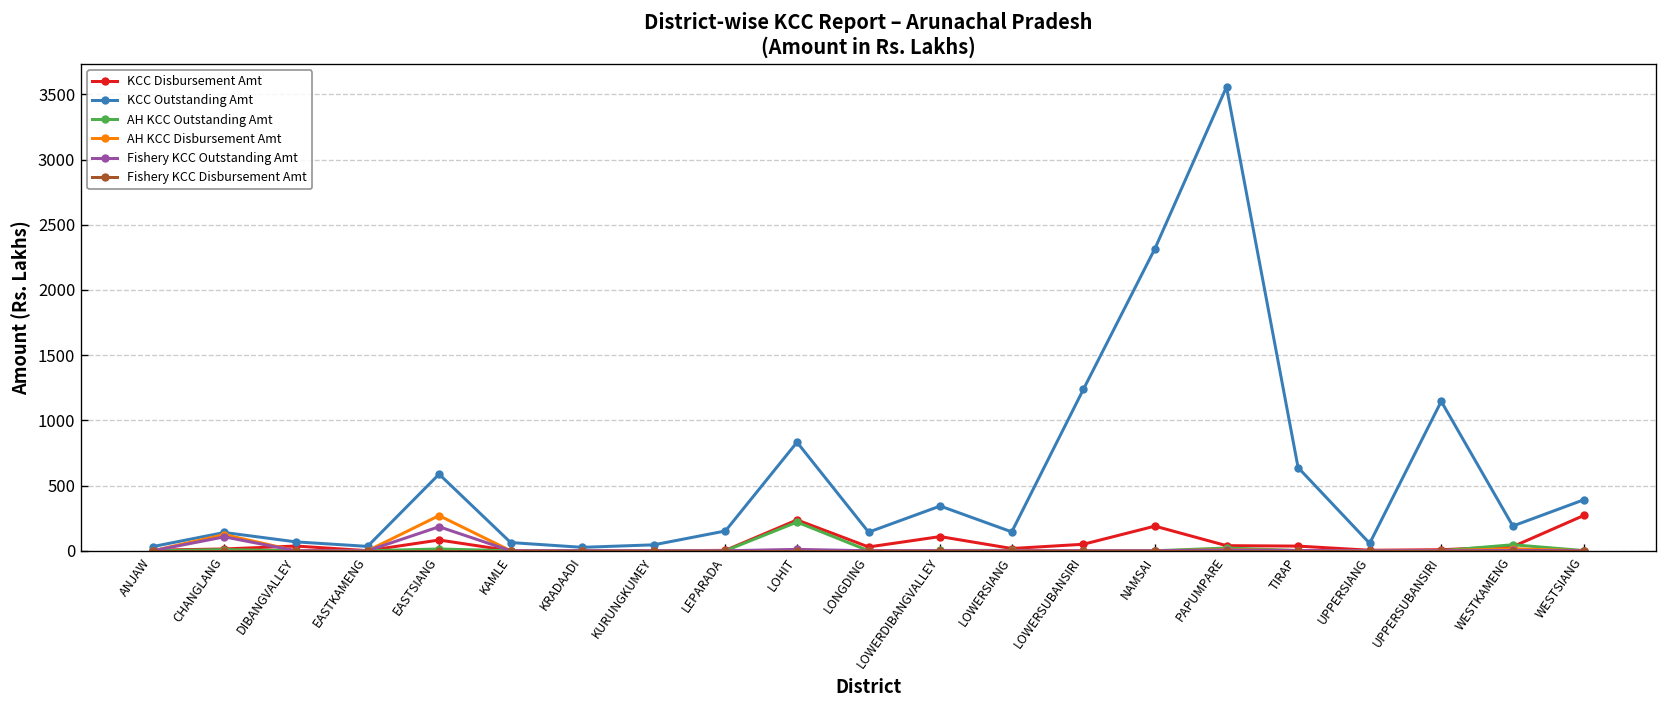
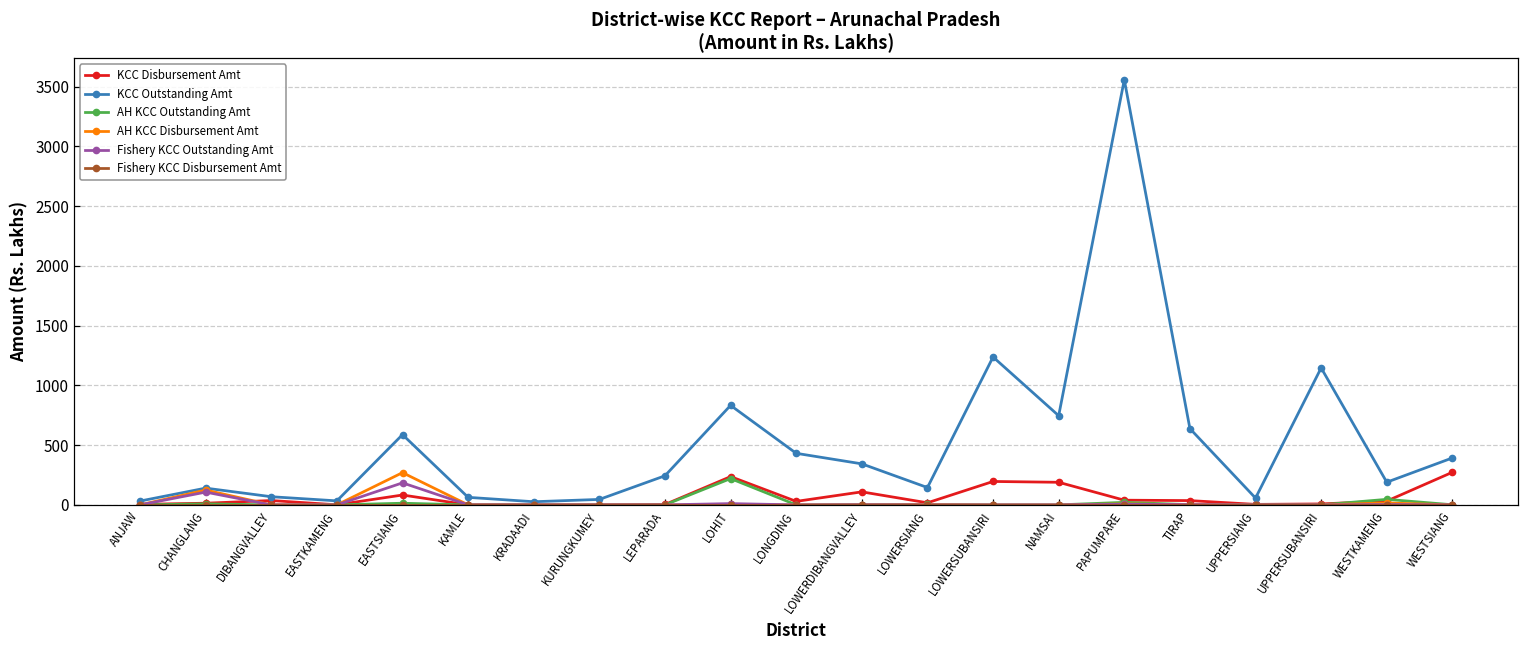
  {
    "KCC Disbursement Amt": {
      "DIBANGVALLEY": 40,
      "EASTSIANG": 80,
      "LONGDING": 30,
      "LOWERDIBANGVALLEY": 110,
-     "LOWERSUBANSIRI": 50,
+     "LOWERSUBANSIRI": 200,
      "NAMSAI": 190,
      "TIRAP": 40,
      "WESTSIANG": 270
    },
    "KCC Outstanding Amt": {
      "ANJAW": 30,
      "DIBANGVALLEY": 70,
      "EASTKAMENG": 30,
      "EASTSIANG": 590,
      "KAMLE": 60,
      "KRADAADI": 30,
      "KURUNGKUMEY": 50,
-     "LEPARADA": 150,
+     "LEPARADA": 240,
      "LOHIT": 830,
-     "LONGDING": 140,
+     "LONGDING": 430,
      "LOWERDIBANGVALLEY": 340,
      "LOWERSIANG": 140,
      "LOWERSUBANSIRI": 1240,
-     "NAMSAI": 2320,
+     "NAMSAI": 750,
      "PAPUMPARE": 3560,
      "TIRAP": 640,
      "UPPERSIANG": 60,
      "UPPERSUBANSIRI": 1150,
      "WESTKAMENG": 190,
      "WESTSIANG": 390
    },
    "AH KCC Disbursement Amt": {
      "EASTSIANG": 270
    },
    "Fishery KCC Outstanding Amt": {
      "EASTSIANG": 180
    }
  }
